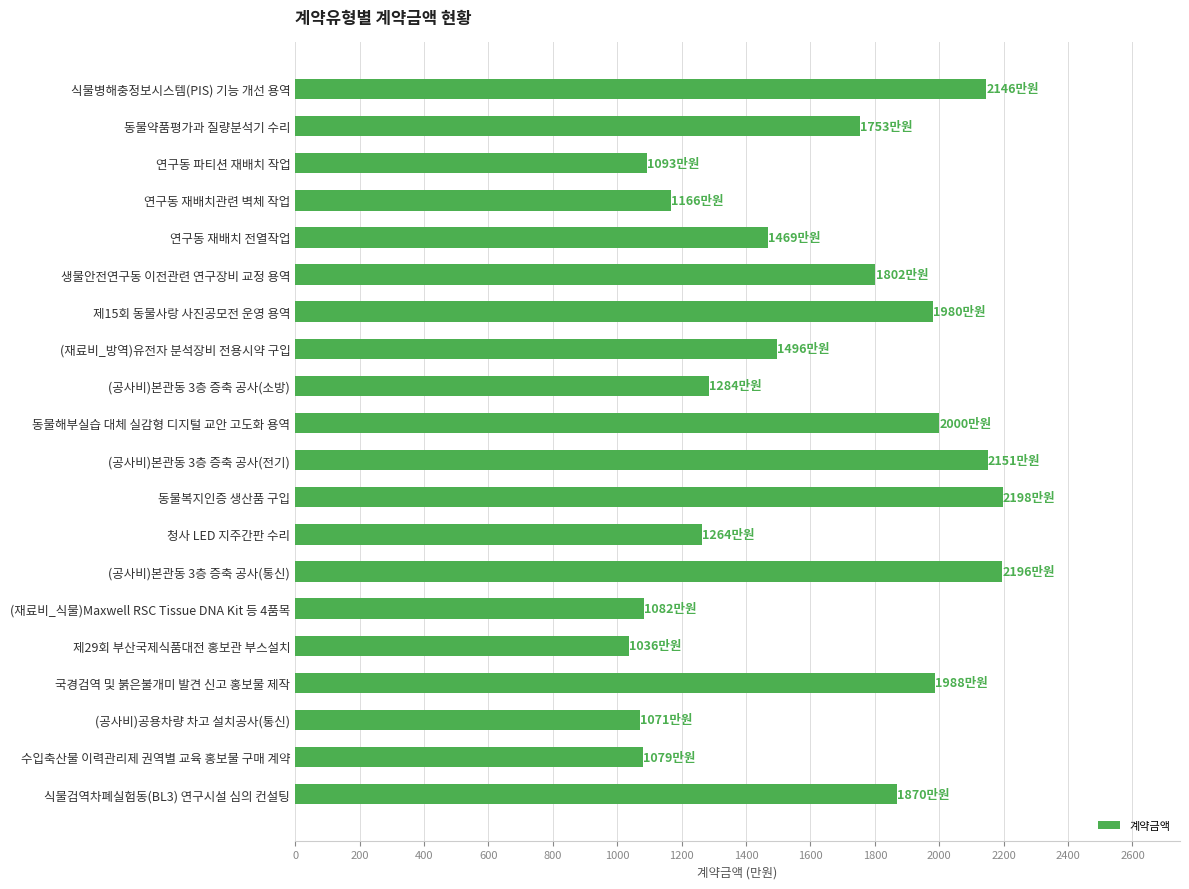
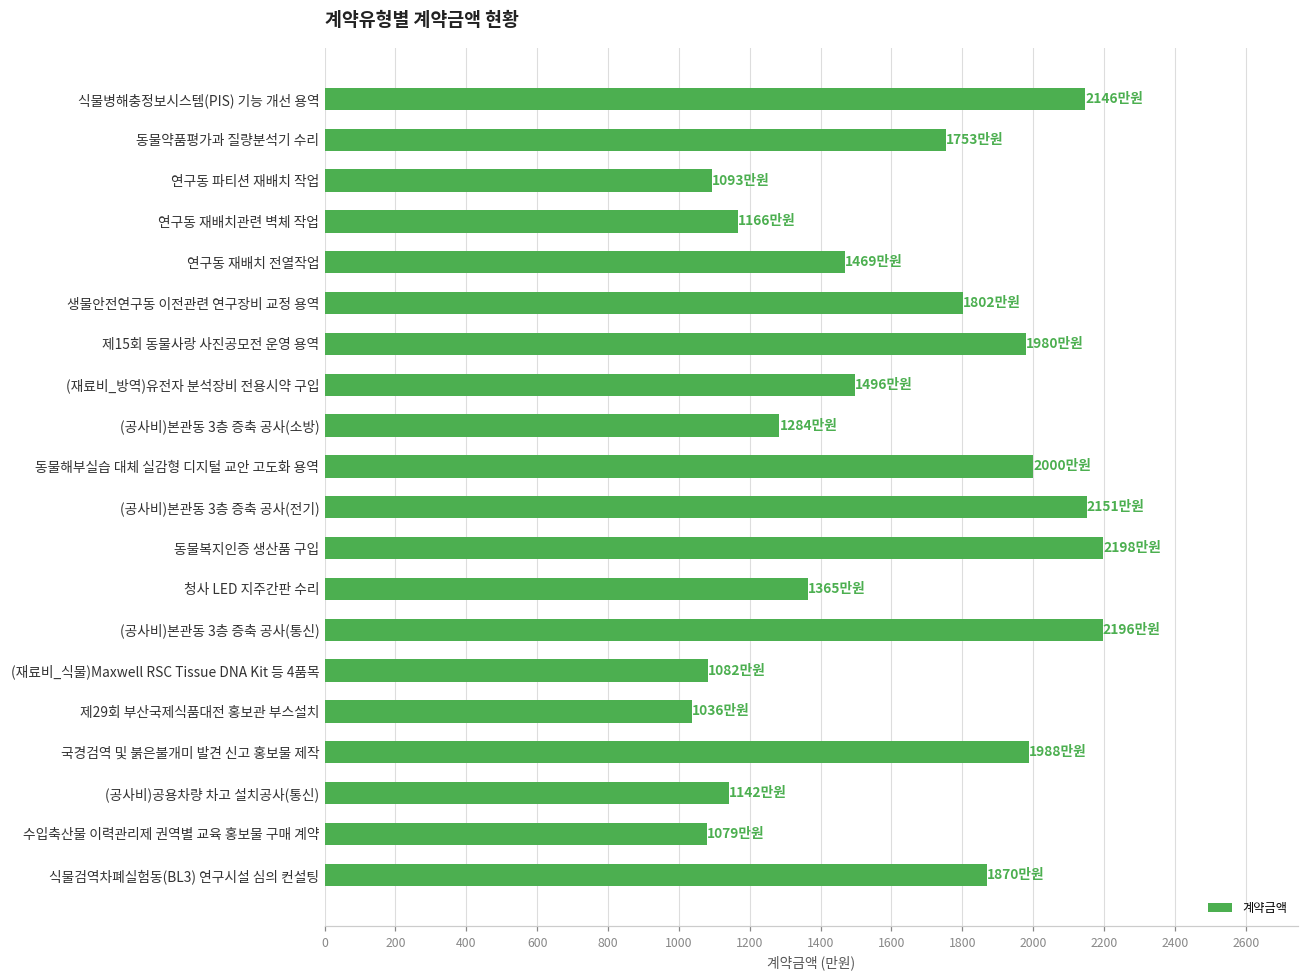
  {
    "식물병해충정보시스템(PIS) 기능 개선 용역": 2146,
    "동물약품평가과 질량분석기 수리": 1753,
    "연구동 파티션 재배치 작업": 1093,
    "연구동 재배치관련 벽체 작업": 1166,
    "연구동 재배치 전열작업": 1469,
    "생물안전연구동 이전관련 연구장비 교정 용역": 1802,
    "제15회 동물사랑 사진공모전 운영 용역": 1980,
    "(재료비_방역)유전자 분석장비 전용시약 구입": 1496,
    "(공사비)본관동 3층 증축 공사(소방)": 1284,
    "동물해부실습 대체 실감형 디지털 교안 고도화 용역": 2000,
    "(공사비)본관동 3층 증축 공사(전기)": 2151,
    "동물복지인증 생산품 구입": 2198,
-   "청사 LED 지주간판 수리": 1264,
+   "청사 LED 지주간판 수리": 1365,
    "(공사비)본관동 3층 증축 공사(통신)": 2196,
    "(재료비_식물)Maxwell RSC Tissue DNA Kit 등 4품목": 1082,
    "제29회 부산국제식품대전 홍보관 부스설치": 1036,
    "국경검역 및 붉은불개미 발견 신고 홍보물 제작": 1988,
-   "(공사비)공용차량 차고 설치공사(통신)": 1071,
+   "(공사비)공용차량 차고 설치공사(통신)": 1142,
    "수입축산물 이력관리제 권역별 교육 홍보물 구매 계약": 1079,
    "식물검역차폐실험동(BL3) 연구시설 심의 컨설팅": 1870
  }
